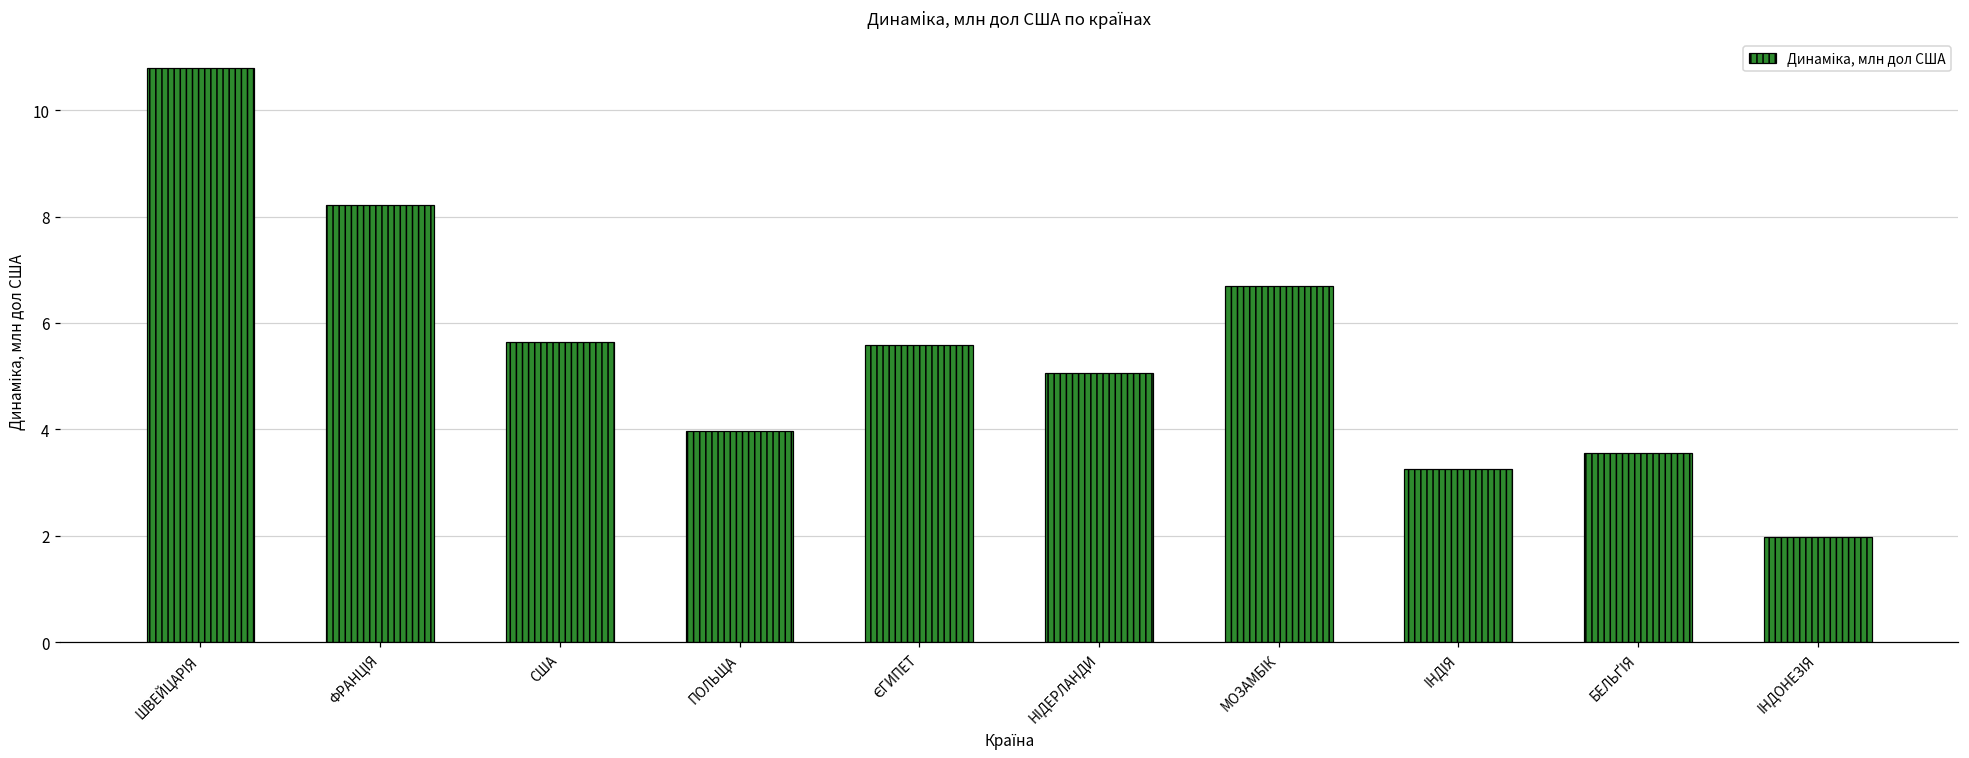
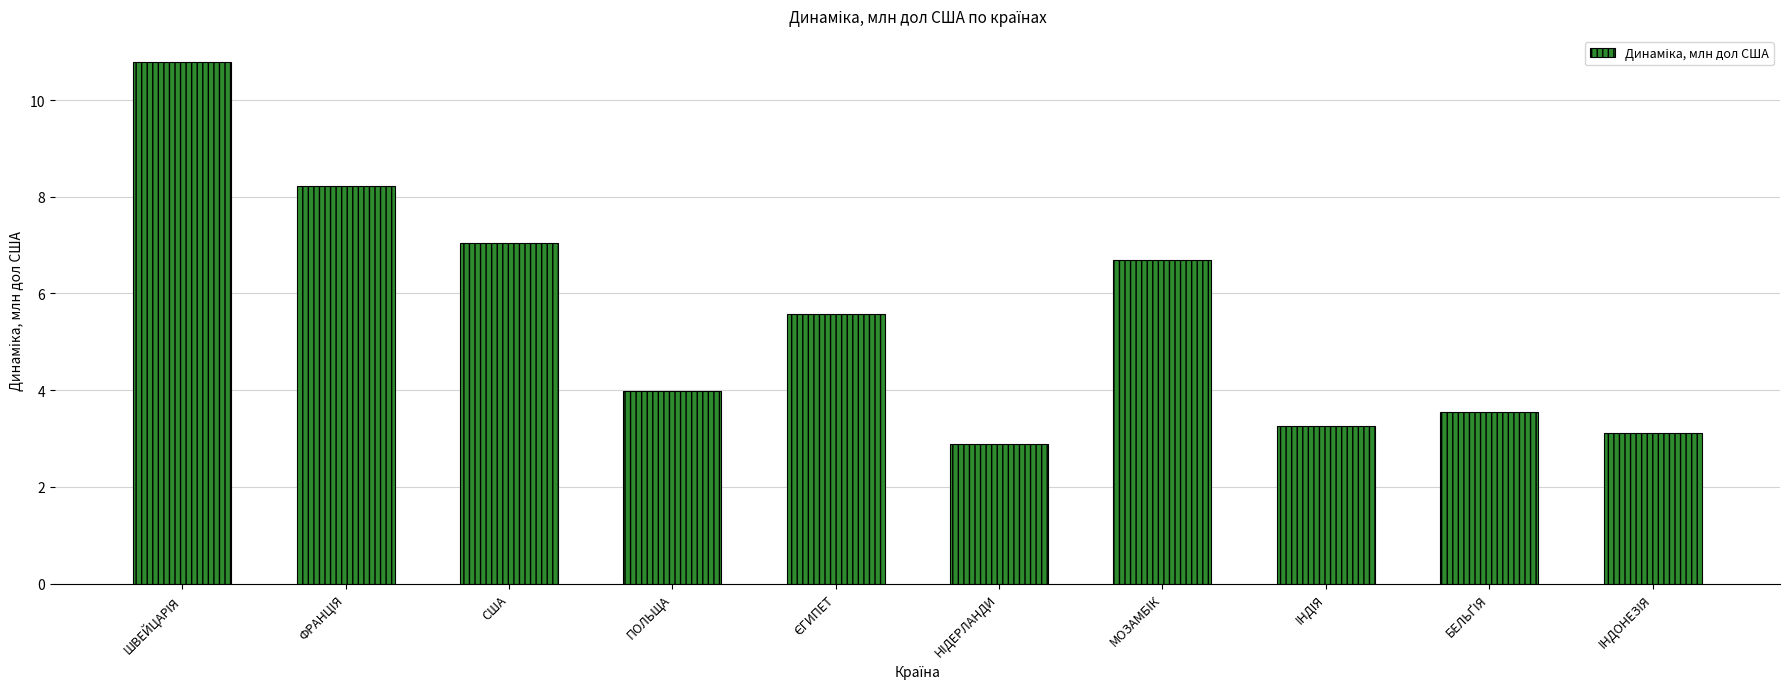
  {
    "ШВЕЙЦАРIЯ": 10.8,
    "ФРАНЦIЯ": 8.2,
-   "США": 5.6,
+   "США": 7.0,
    "ПОЛЬЩА": 4.0,
    "ЄГИПЕТ": 5.6,
-   "НIДЕРЛАНДИ": 5.1,
+   "НIДЕРЛАНДИ": 2.9,
    "МОЗАМБIК": 6.7,
    "IНДIЯ": 3.3,
    "БЕЛЬҐIЯ": 3.6,
-   "IНДОНЕЗIЯ": 2.0
+   "IНДОНЕЗIЯ": 3.1
  }
